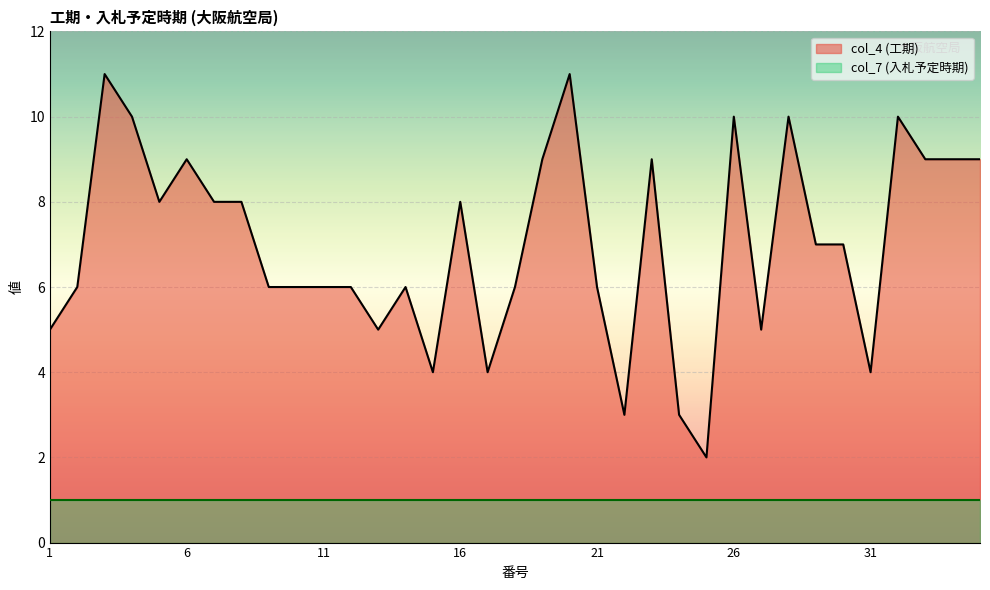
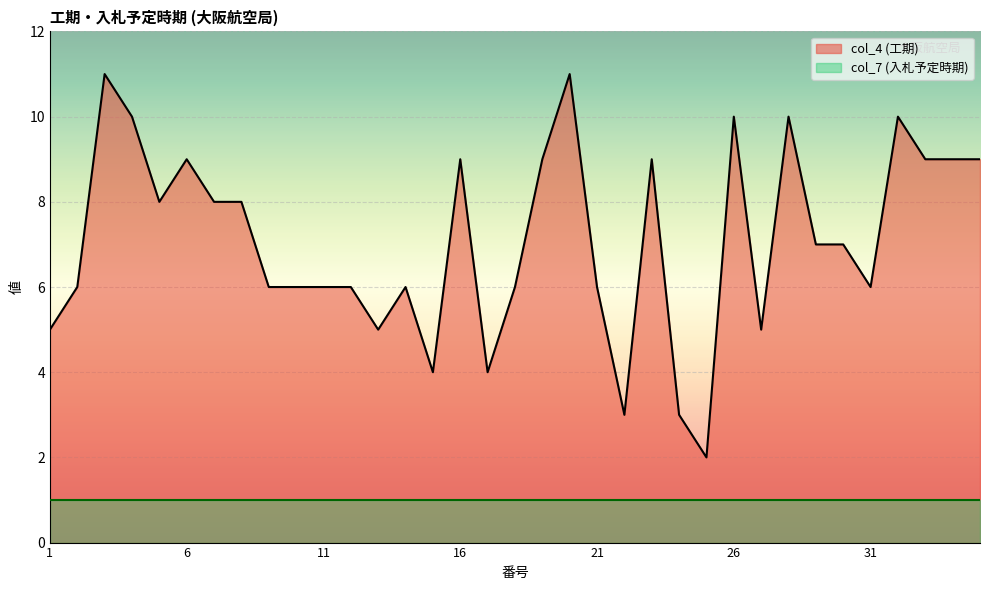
  {
    "col_4 (工期)": {
      "1": 5,
      "6": 9,
      "11": 6,
-     "16": 8,
+     "16": 9,
      "21": 6,
      "26": 10,
-     "31": 4
+     "31": 6
    },
    "col_7 (入札予定時期)": {
      "1": 1,
      "6": 1,
      "11": 1,
      "16": 1,
      "21": 1,
      "26": 1,
      "31": 1
    }
  }
